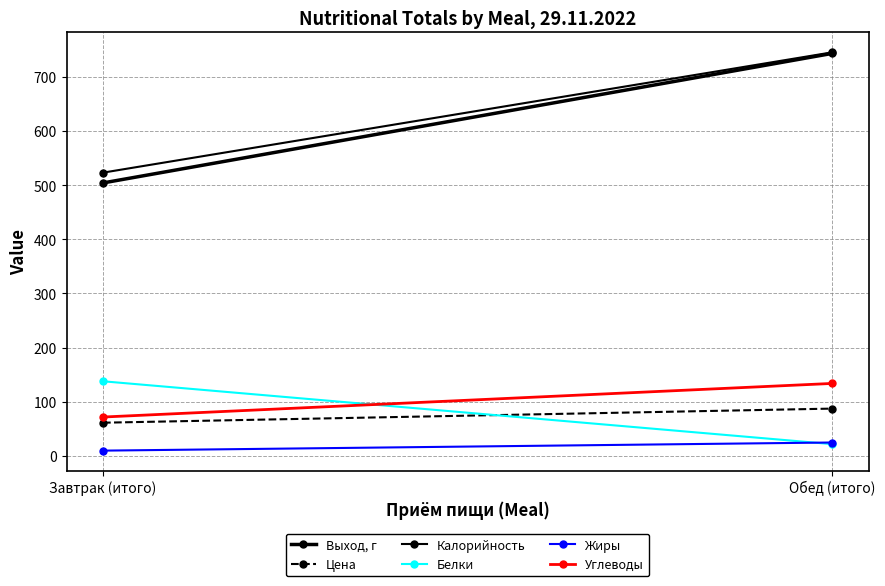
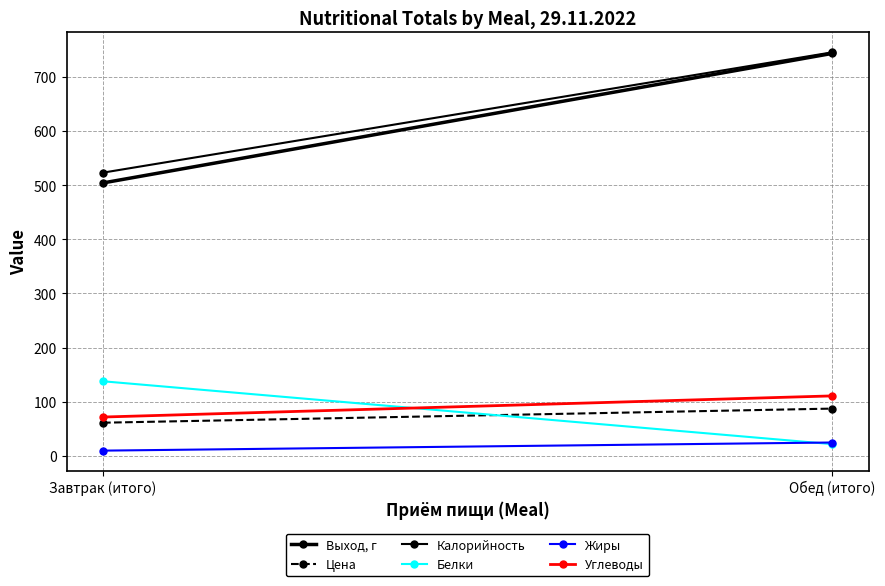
  {
    "Белки": {
      "Завтрак (итого)": 140
    },
    "Жиры": {
      "Завтрак (итого)": 10
    },
    "Углеводы": {
      "Завтрак (итого)": 70,
-     "Обед (итого)": 130
+     "Обед (итого)": 110
    }
  }
